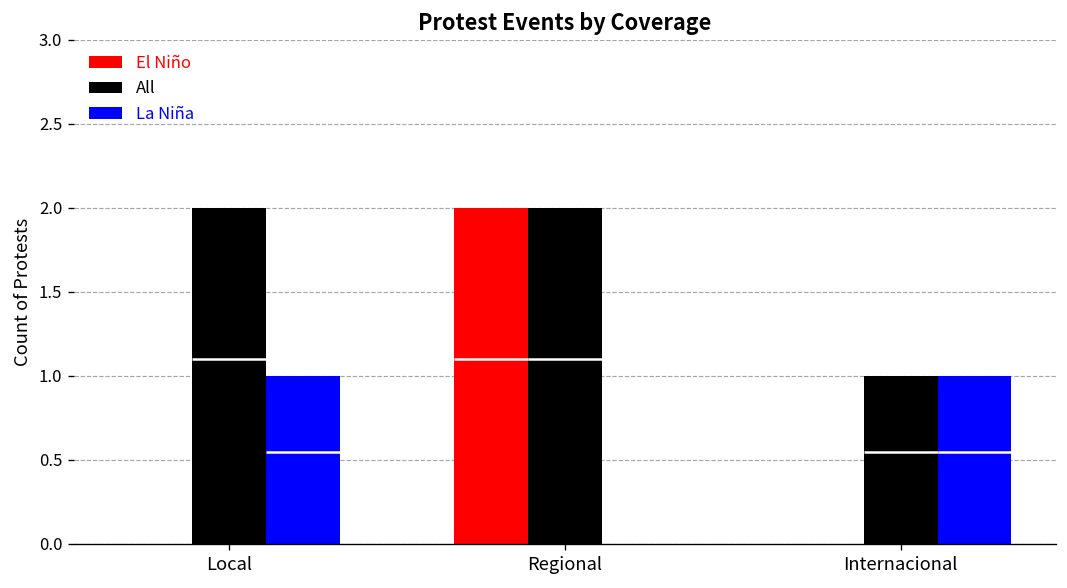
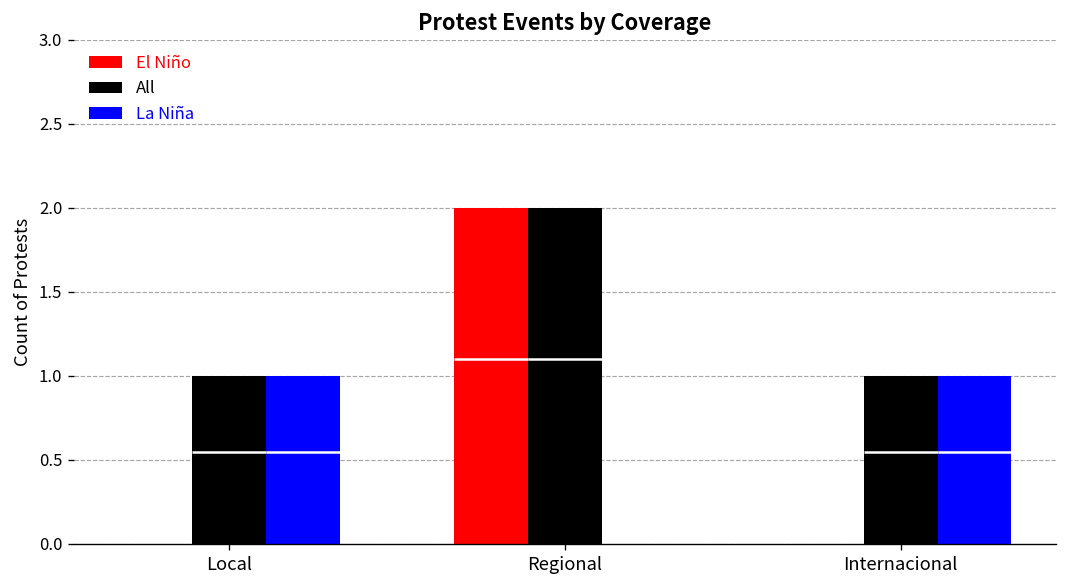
  {
    "El Niño": {
      "Local": 0,
      "Regional": 2,
      "Internacional": 0
    },
    "All": {
-     "Local": 2,
+     "Local": 1,
      "Regional": 2,
      "Internacional": 1
    },
    "La Niña": {
      "Local": 1,
      "Regional": 0,
      "Internacional": 1
    }
  }
